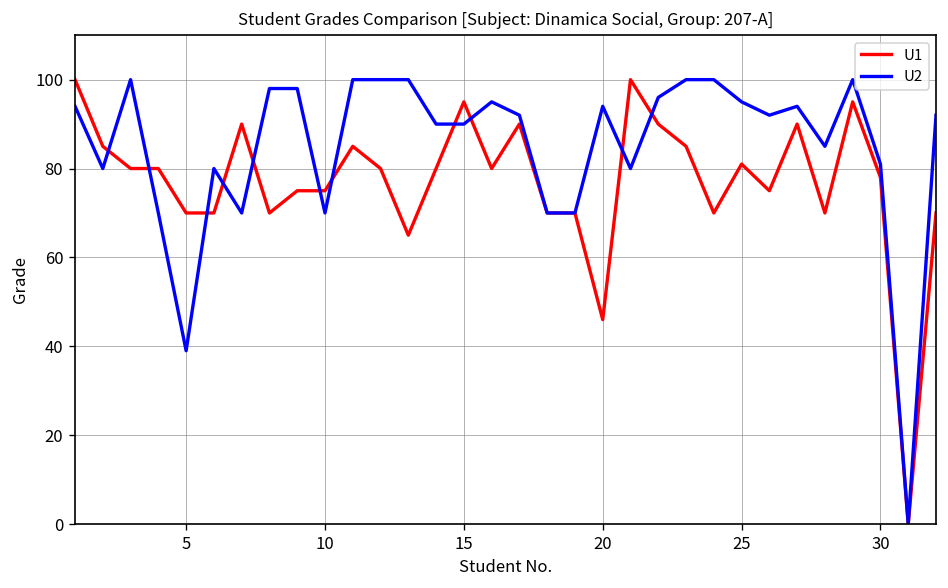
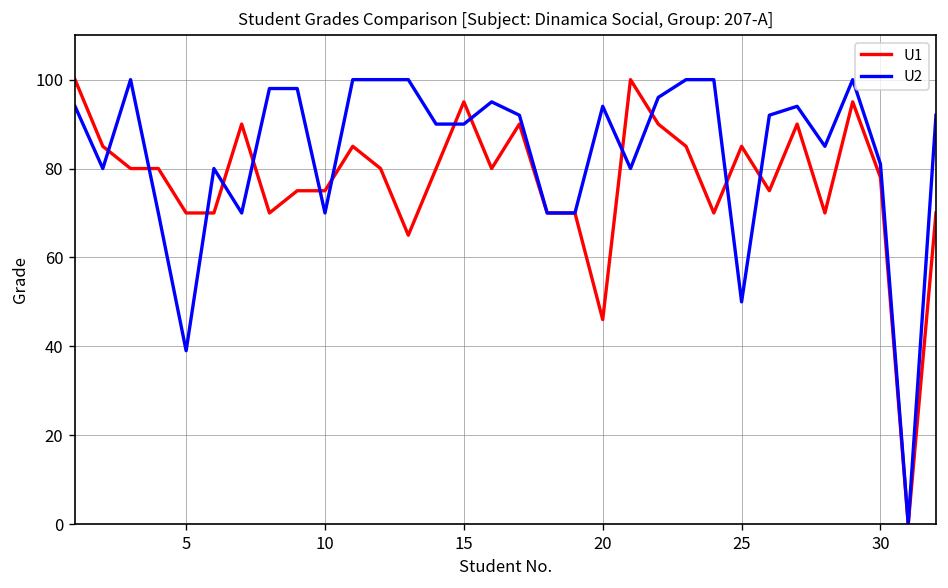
  {
    "U1": {
      "5": 70,
      "10": 75,
      "15": 95,
      "20": 46,
-     "25": 81,
+     "25": 85,
      "30": 78
    },
    "U2": {
      "5": 39,
      "10": 70,
      "15": 90,
      "20": 94,
-     "25": 95,
+     "25": 50,
      "30": 81
    }
  }
